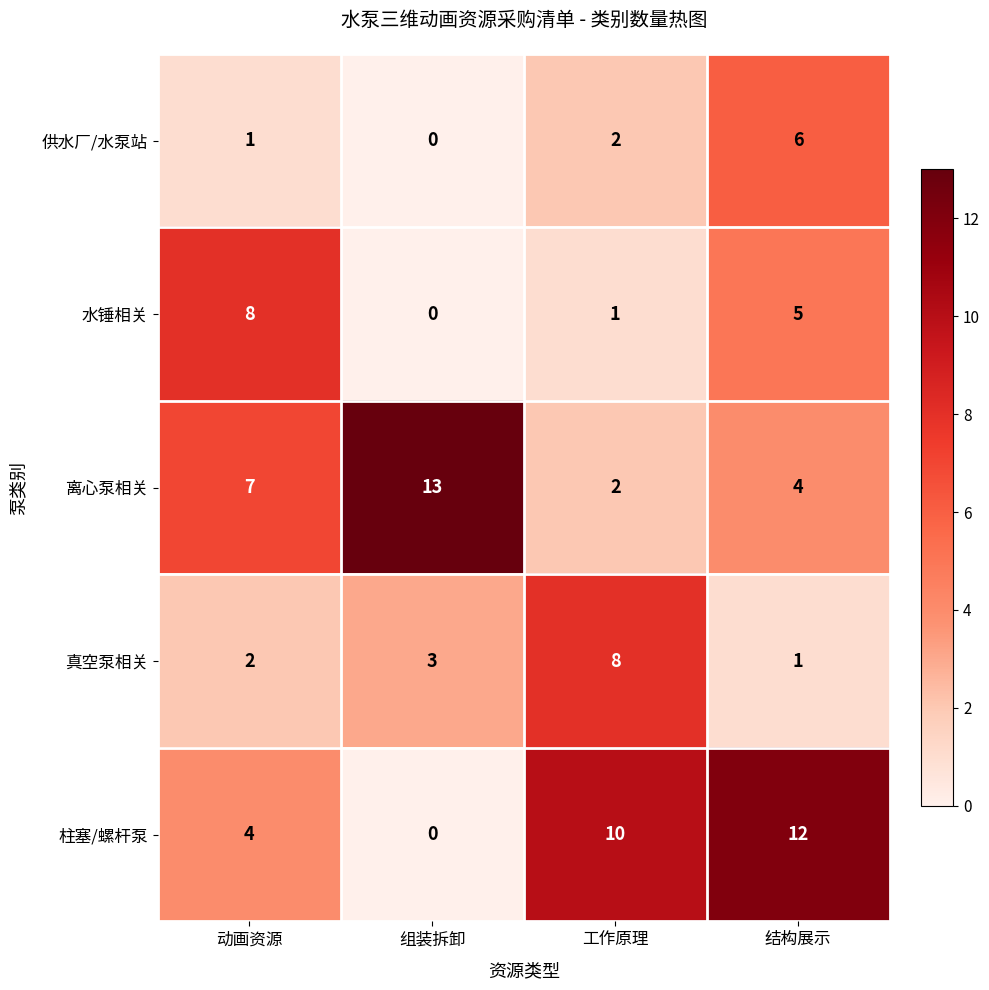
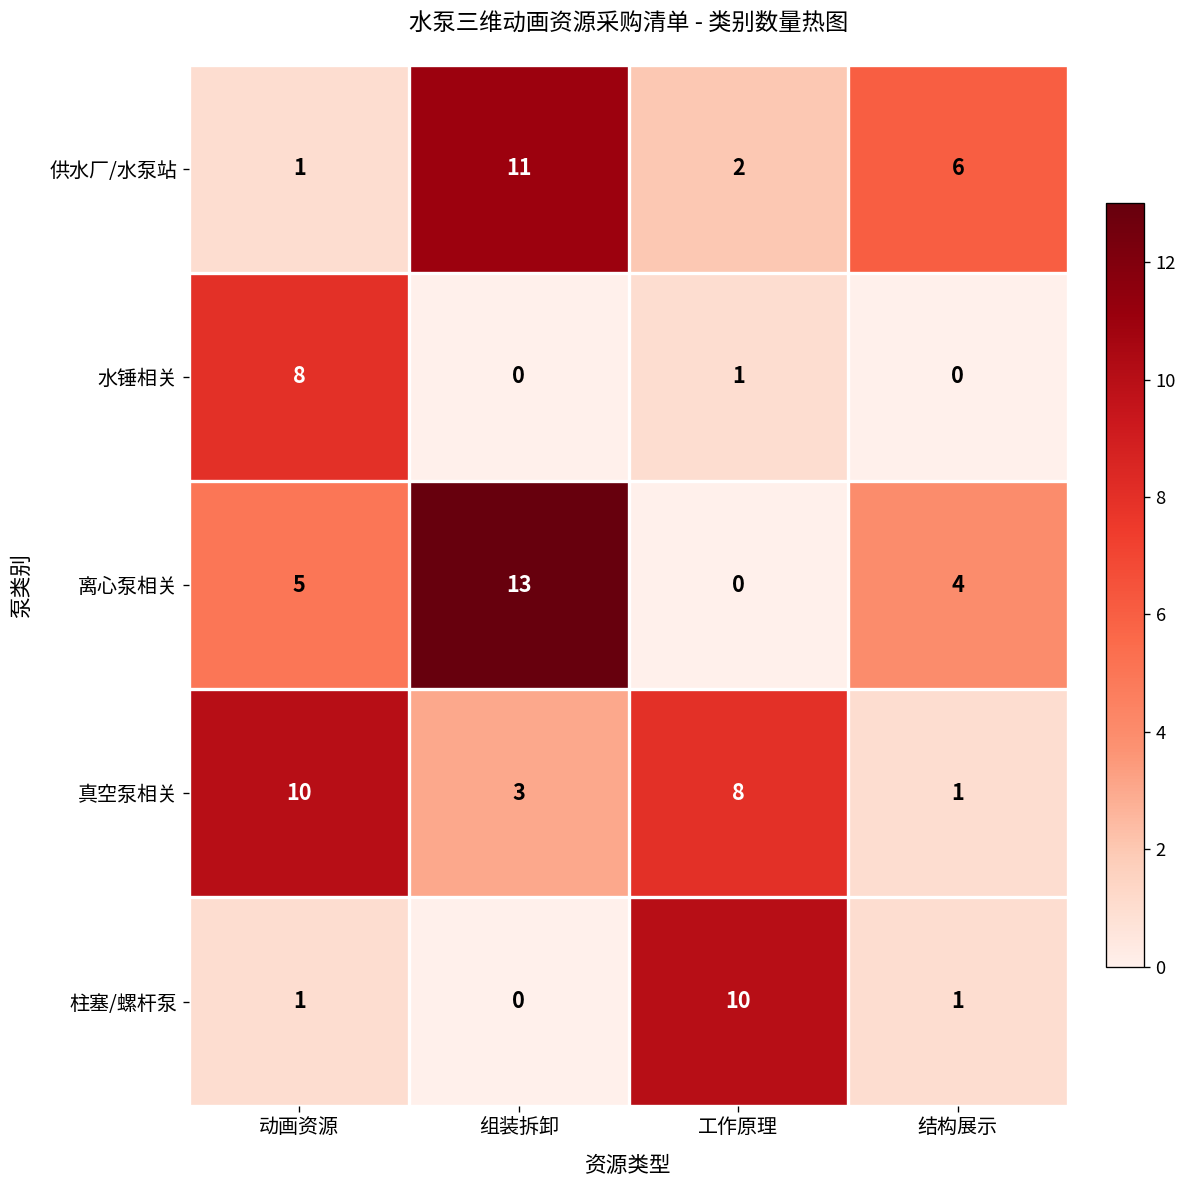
  {
    "供水厂/水泵站": {
      "动画资源": 1,
-     "组装拆卸": 0,
+     "组装拆卸": 11,
      "工作原理": 2,
      "结构展示": 6
    },
    "水锤相关": {
      "动画资源": 8,
      "组装拆卸": 0,
      "工作原理": 1,
-     "结构展示": 5
+     "结构展示": 0
    },
    "离心泵相关": {
-     "动画资源": 7,
+     "动画资源": 5,
      "组装拆卸": 13,
-     "工作原理": 2,
+     "工作原理": 0,
      "结构展示": 4
    },
    "真空泵相关": {
-     "动画资源": 2,
+     "动画资源": 10,
      "组装拆卸": 3,
      "工作原理": 8,
      "结构展示": 1
    },
    "柱塞/螺杆泵": {
-     "动画资源": 4,
+     "动画资源": 1,
      "组装拆卸": 0,
      "工作原理": 10,
-     "结构展示": 12
+     "结构展示": 1
    }
  }
